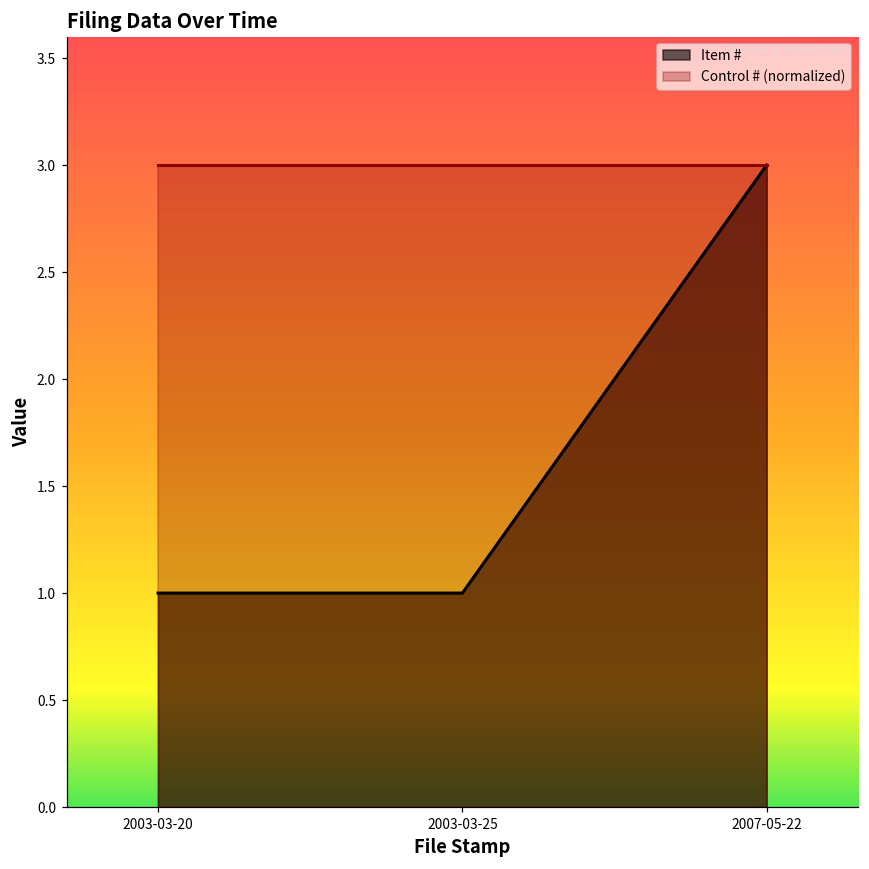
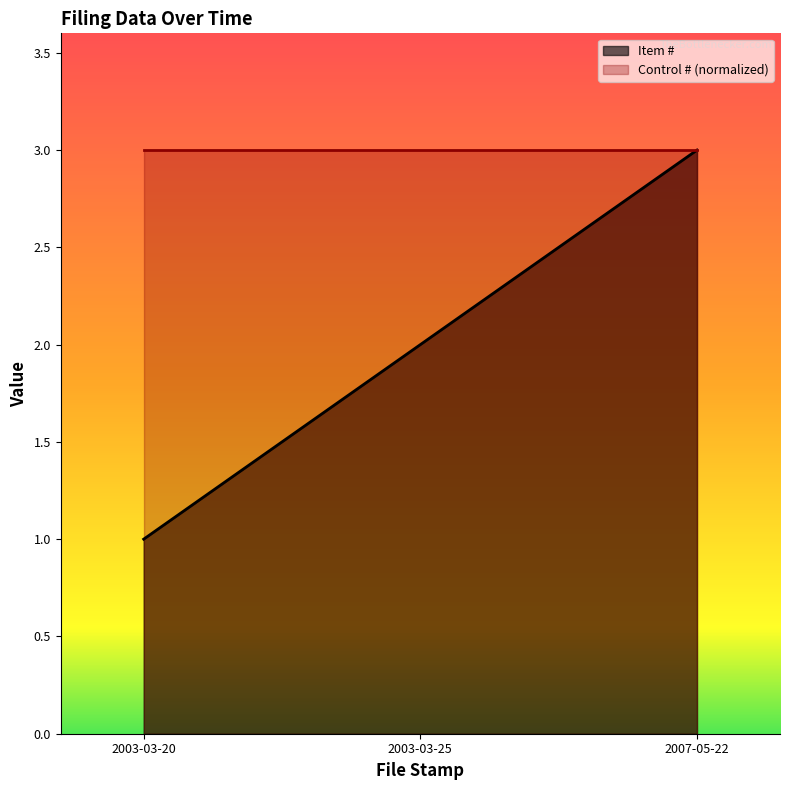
  {
    "Item #": {
      "2003-03-20": 1,
-     "2003-03-25": 1
+     "2003-03-25": 2
    },
    "Control # (normalized)": {
      "2003-03-20": 3,
      "2003-03-25": 3
    }
  }
